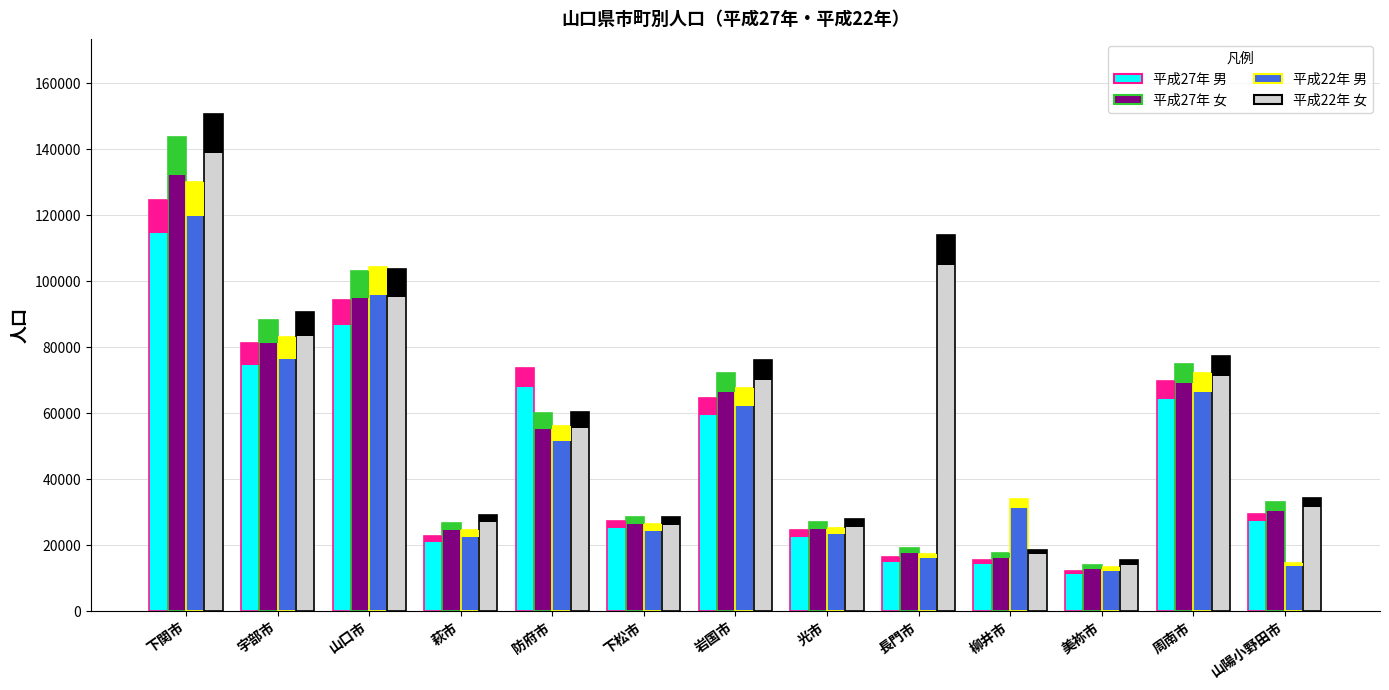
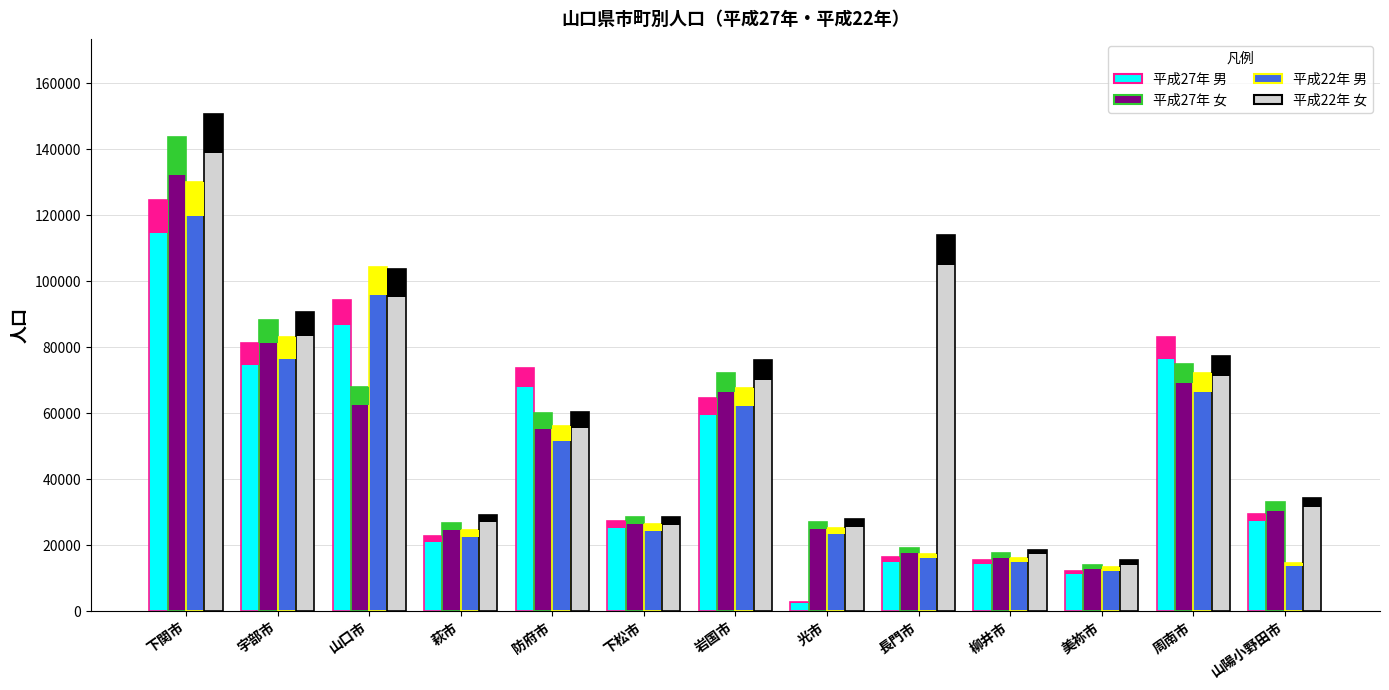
  {
    "平成27年 男": {
      "下関市": 125000,
      "宇部市": 81000,
      "山口市": 94000,
      "萩市": 23000,
      "防府市": 74000,
      "下松市": 27000,
      "岩国市": 64000,
-     "光市": 24000,
+     "光市": 3000,
      "長門市": 16000,
      "柳井市": 15000,
      "美祢市": 12000,
-     "周南市": 70000,
+     "周南市": 83000,
      "山陽小野田市": 30000
    },
    "平成27年 女": {
      "下関市": 144000,
      "宇部市": 88000,
-     "山口市": 103000,
+     "山口市": 68000,
      "萩市": 27000,
      "防府市": 60000,
      "下松市": 29000,
      "岩国市": 72000,
      "光市": 27000,
      "長門市": 19000,
      "柳井市": 18000,
      "美祢市": 14000,
      "周南市": 75000,
      "山陽小野田市": 33000
    },
    "平成22年 男": {
      "下関市": 130000,
      "宇部市": 83000,
      "山口市": 104000,
      "萩市": 24000,
      "防府市": 56000,
      "下松市": 27000,
      "岩国市": 68000,
      "光市": 25000,
      "長門市": 17000,
-     "柳井市": 34000,
+     "柳井市": 16000,
      "美祢市": 13000,
      "周南市": 72000,
      "山陽小野田市": 15000
    },
    "平成22年 女": {
      "下関市": 151000,
      "宇部市": 91000,
      "山口市": 104000,
      "萩市": 29000,
      "防府市": 60000,
      "下松市": 28000,
      "岩国市": 76000,
      "光市": 28000,
      "長門市": 114000,
      "柳井市": 19000,
      "美祢市": 15000,
      "周南市": 77000,
      "山陽小野田市": 34000
    }
  }
